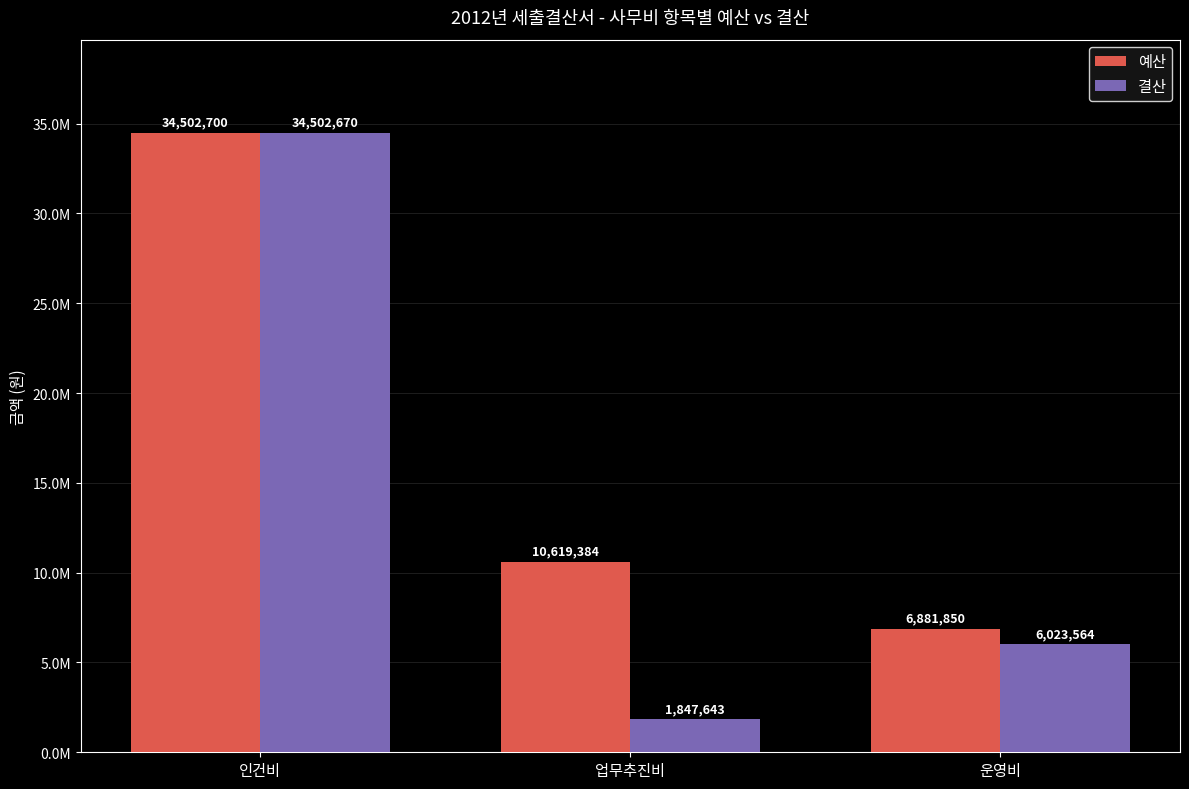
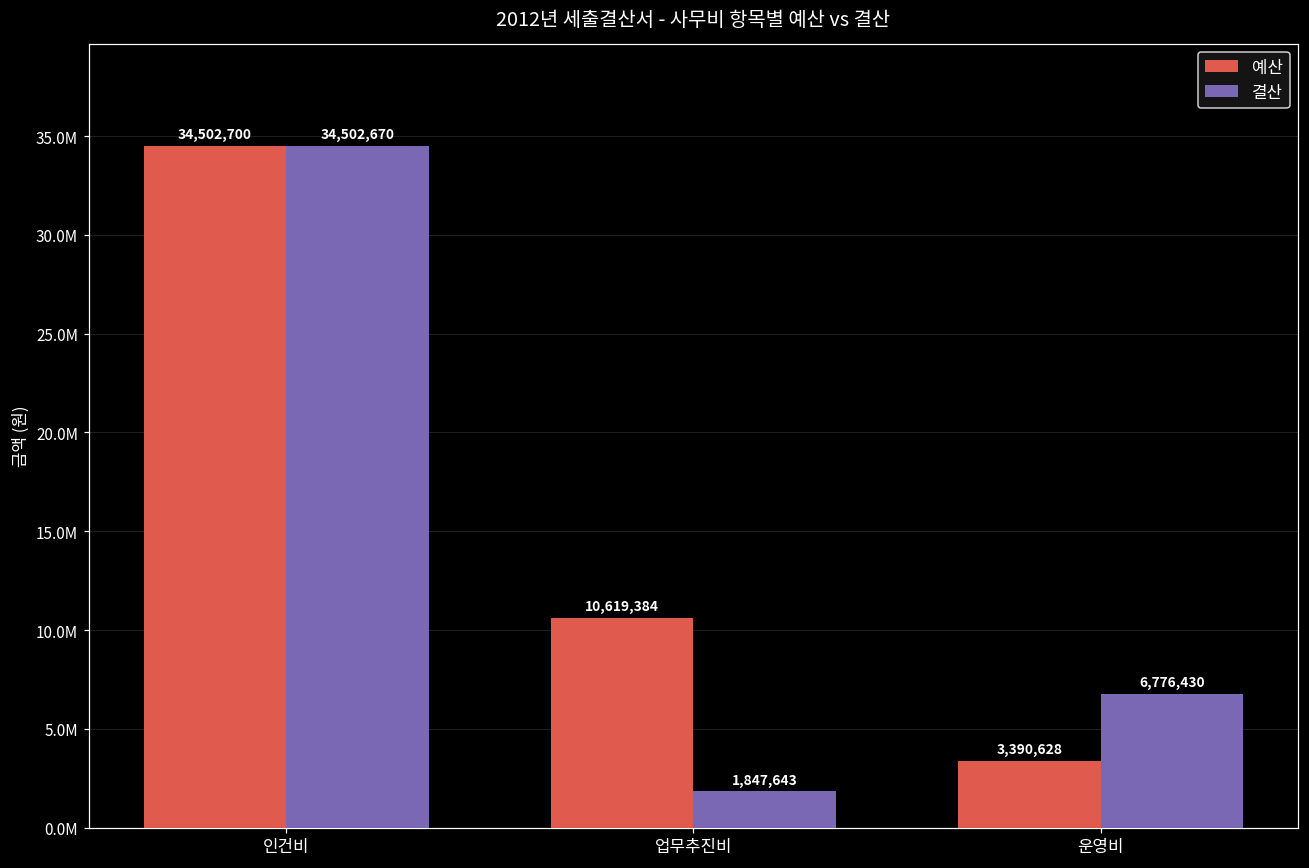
  {
    "예산": {
      "인건비": "34,502,700",
      "업무추진비": "10,619,384",
-     "운영비": "6,881,850"
+     "운영비": "3,390,628"
    },
    "결산": {
      "인건비": "34,502,670",
      "업무추진비": "1,847,643",
-     "운영비": "6,023,564"
+     "운영비": "6,776,430"
    }
  }
